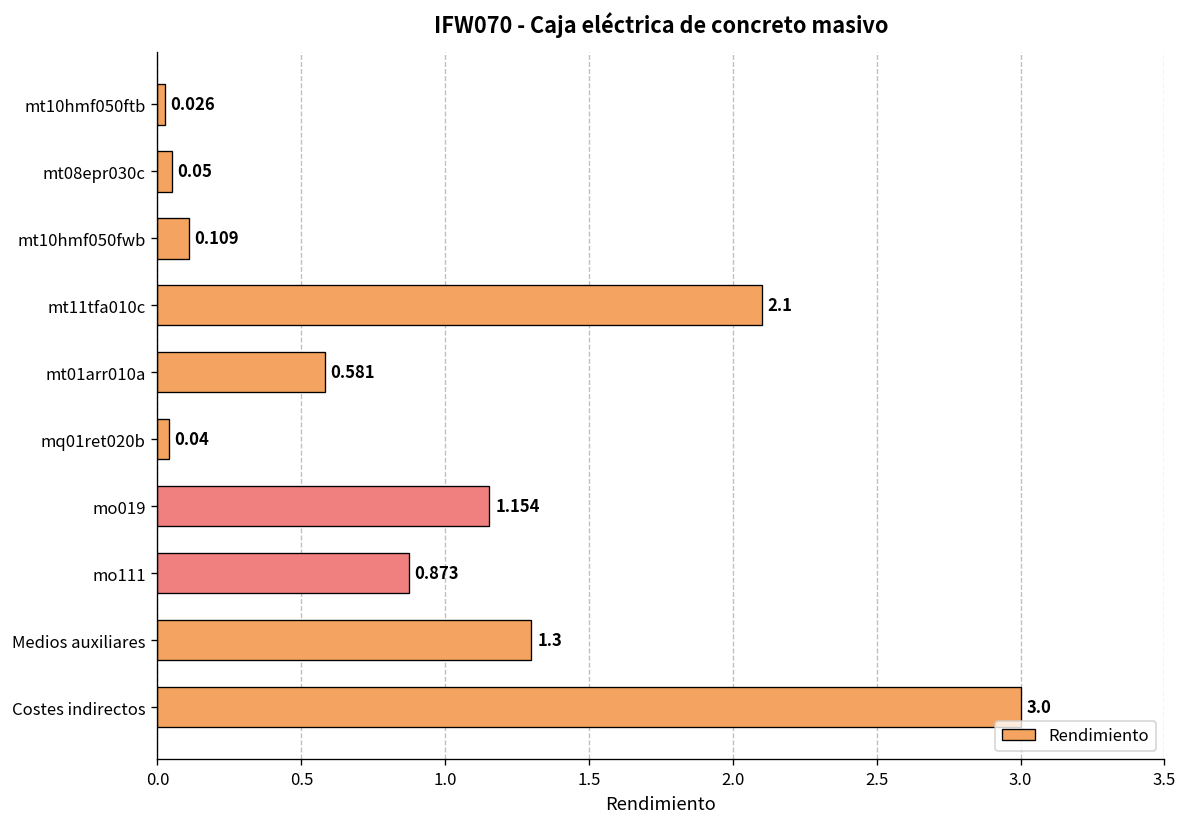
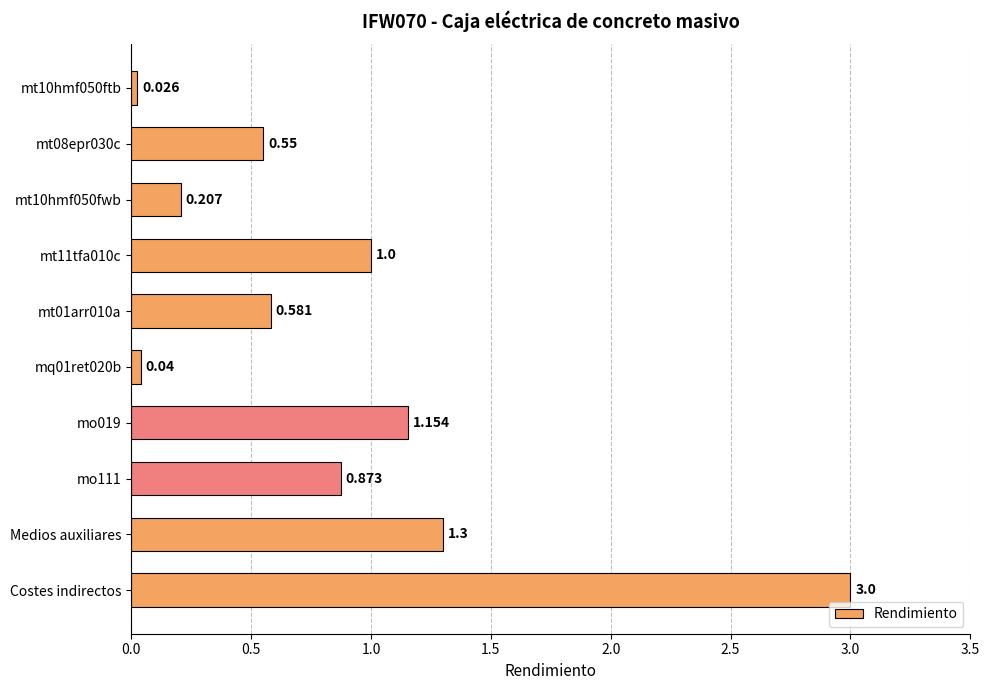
  {
    "mt10hmf050ftb": 0.026,
-   "mt08epr030c": 0.05,
-   "mt10hmf050fwb": 0.109,
-   "mt11tfa010c": 2.1,
+   "mt08epr030c": 0.55,
+   "mt10hmf050fwb": 0.207,
+   "mt11tfa010c": 1.0,
    "mt01arr010a": 0.581,
    "mq01ret020b": 0.04,
    "mo019": 1.154,
    "mo111": 0.873,
    "Medios auxiliares": 1.3,
    "Costes indirectos": 3.0
  }
